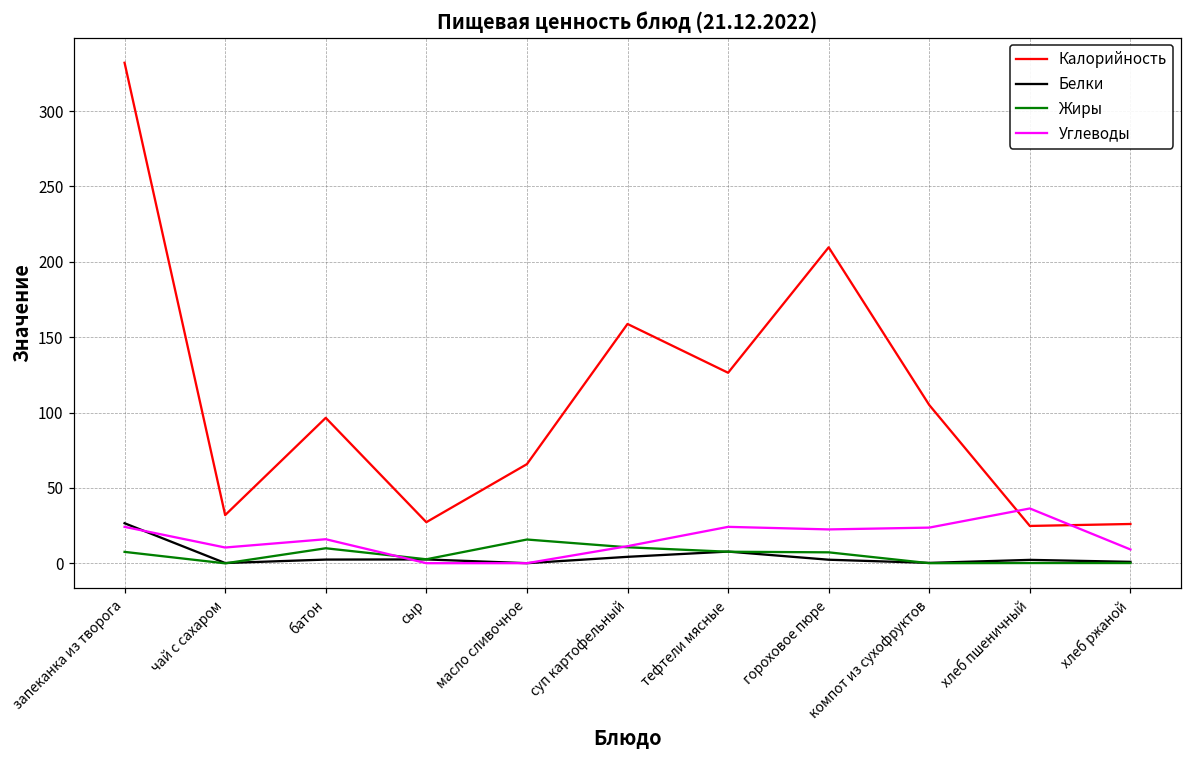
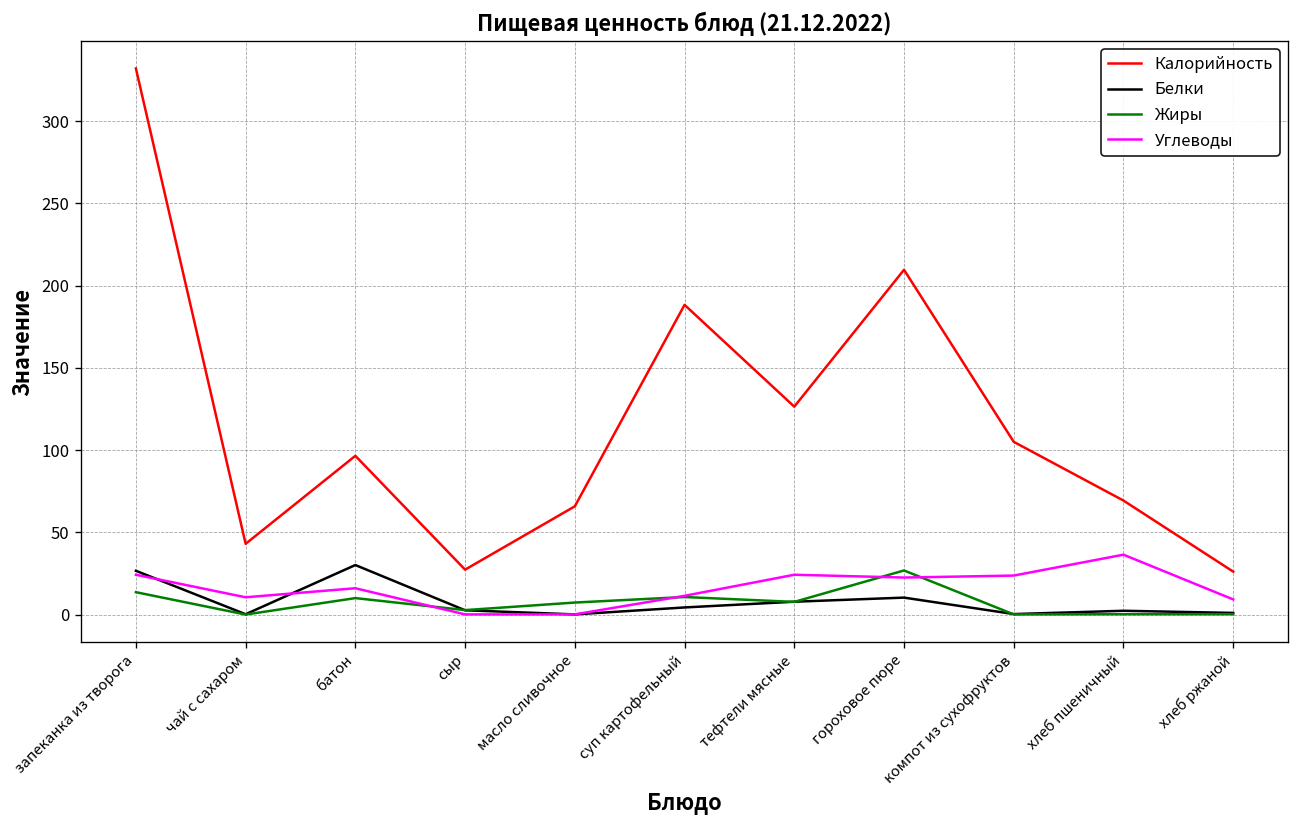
  {
    "Калорийность": {
      "запеканка из творога": 332,
-     "чай с сахаром": 32,
+     "чай с сахаром": 43,
      "батон": 97,
      "сыр": 27,
      "масло сливочное": 66,
-     "суп картофельный": 159,
+     "суп картофельный": 188,
      "тефтели мясные": 126,
      "гороховое пюре": 210,
      "компот из сухофруктов": 105,
-     "хлеб пшеничный": 25,
+     "хлеб пшеничный": 69,
      "хлеб ржаной": 26
    },
    "Белки": {
      "запеканка из творога": 27,
-     "батон": 3,
+     "батон": 30,
      "суп картофельный": 4,
-     "гороховое пюре": 2,
+     "гороховое пюре": 10,
      "хлеб пшеничный": 2
    },
    "Жиры": {
-     "запеканка из творога": 8,
+     "запеканка из творога": 14,
      "батон": 10,
-     "масло сливочное": 16,
-     "гороховое пюре": 7,
+     "масло сливочное": 7,
+     "гороховое пюре": 27,
      "хлеб пшеничный": 0
    },
    "Углеводы": {
      "запеканка из творога": 24,
      "чай с сахаром": 11,
      "батон": 16,
      "сыр": 0,
      "тефтели мясные": 24,
      "гороховое пюре": 23,
      "компот из сухофруктов": 24,
      "хлеб пшеничный": 36,
      "хлеб ржаной": 9
    }
  }
